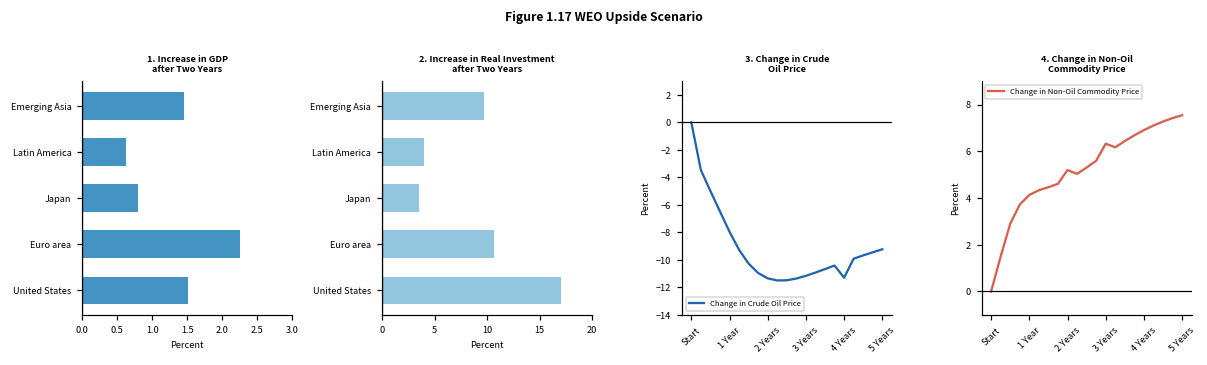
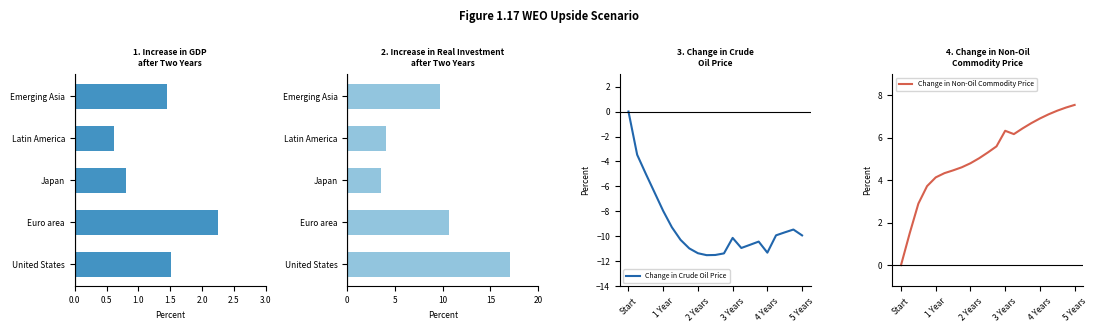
  {
    "1. Increase in GDP after Two Years": {
      "Emerging Asia": 1.4,
      "Latin America": 0.6,
      "Japan": 0.8,
      "Euro area": 2.3,
      "United States": 1.5
    },
    "2. Increase in Real Investment after Two Years": {
      "Emerging Asia": 10,
      "Latin America": 4,
      "Japan": 3,
      "Euro area": 11,
      "United States": 17
    },
    "3. Change in Crude Oil Price": {
      "Start": 0.0,
      "1 Year": -8.0,
      "2 Years": -11.3,
-     "3 Years": -11.2,
+     "3 Years": -10.1,
      "4 Years": -11.3,
-     "5 Years": -9.2
+     "5 Years": -9.9
    },
    "4. Change in Non-Oil Commodity Price": {
      "Start": 0.0,
      "1 Year": 4.1,
-     "2 Years": 5.2,
+     "2 Years": 4.8,
      "3 Years": 6.3,
      "4 Years": 6.9,
      "5 Years": 7.5
    }
  }
